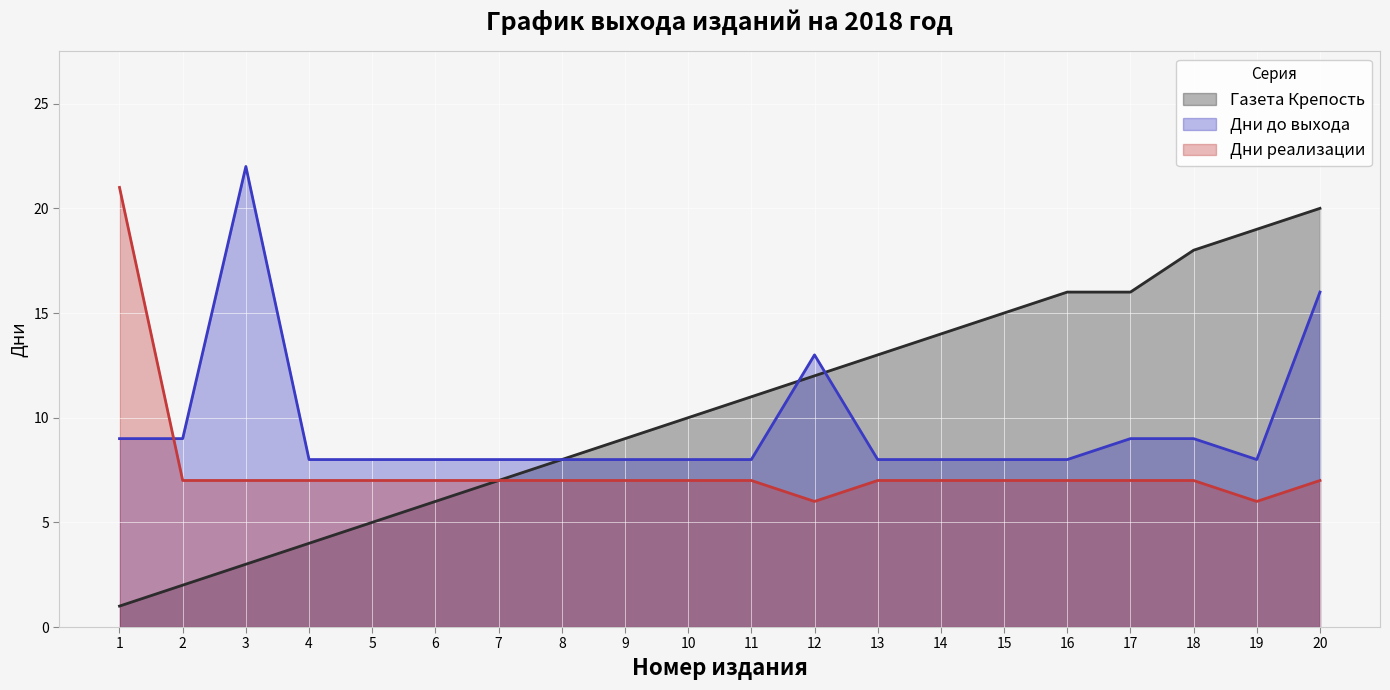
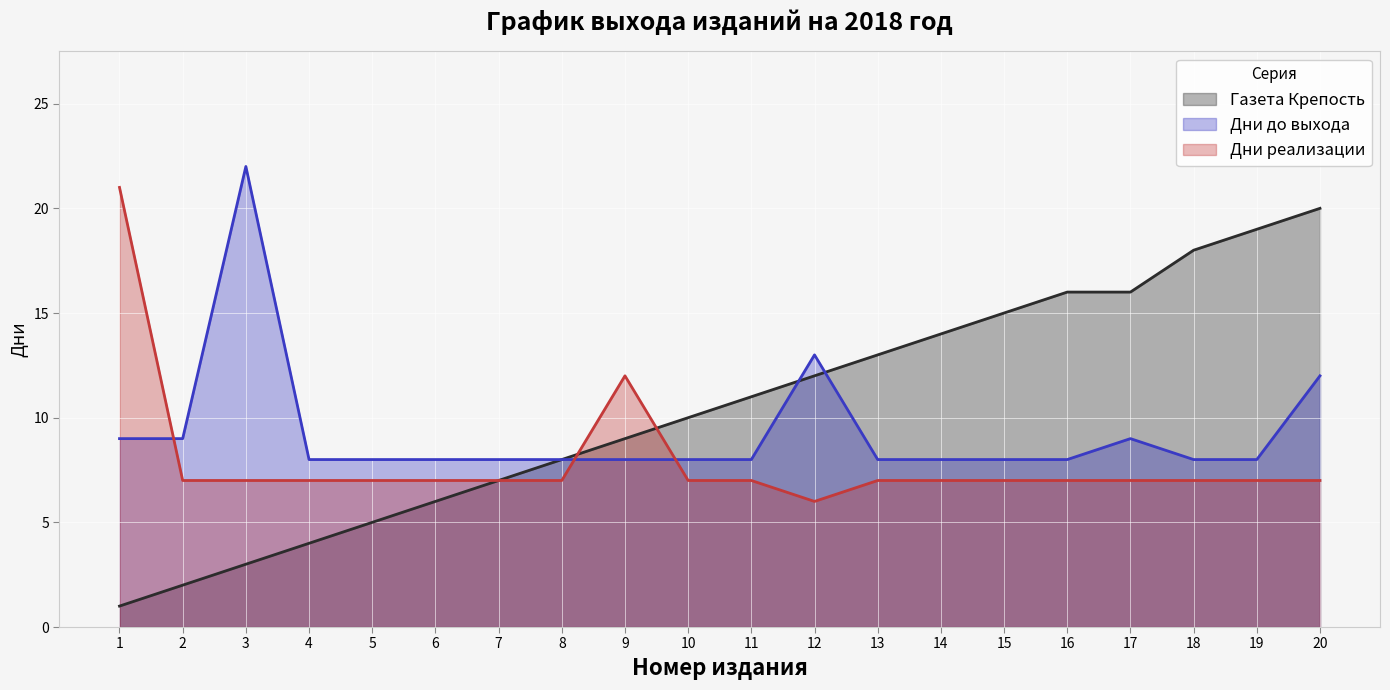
  {
    "Газета Крепость": {
      "1": 1,
      "2": 2,
      "3": 3,
      "4": 4,
      "5": 5,
      "6": 6,
      "9": 9,
      "10": 10,
      "11": 11,
      "12": 12,
      "13": 13,
      "14": 14,
      "15": 15,
      "16": 16,
      "17": 16,
      "18": 18,
      "19": 19,
      "20": 20
    },
    "Дни до выхода": {
      "1": 9,
      "2": 9,
      "3": 22,
      "4": 8,
      "5": 8,
      "6": 8,
      "7": 8,
      "9": 8,
      "10": 8,
      "11": 8,
      "12": 13,
      "13": 8,
      "14": 8,
      "15": 8,
      "16": 8,
      "17": 9,
-     "18": 9,
+     "18": 8,
      "19": 8,
-     "20": 16
+     "20": 12
    },
    "Дни реализации": {
      "1": 21,
      "2": 7,
      "3": 7,
      "4": 7,
      "5": 7,
      "6": 7,
      "8": 7,
-     "9": 7,
+     "9": 12,
      "10": 7,
      "11": 7,
      "12": 6,
      "13": 7,
      "14": 7,
      "15": 7,
      "16": 7,
      "17": 7,
      "18": 7,
-     "19": 6,
+     "19": 7,
      "20": 7
    }
  }
